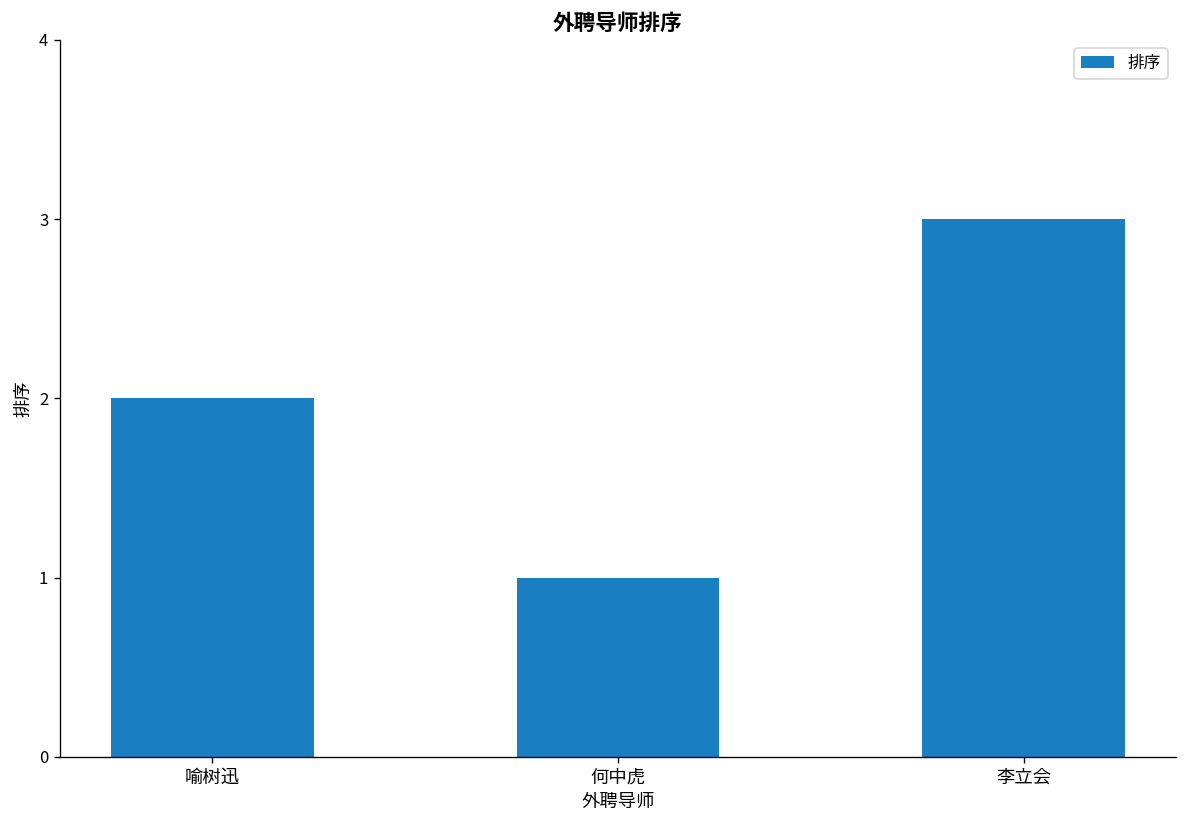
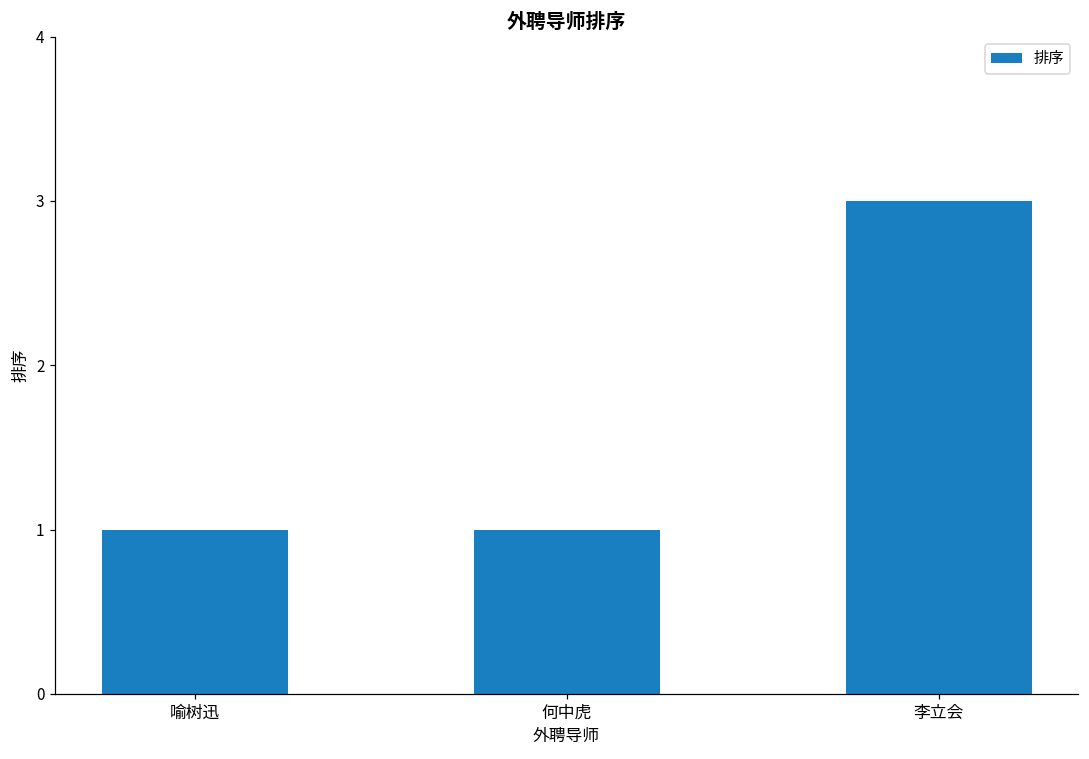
  {
-   "喻树迅": 2,
+   "喻树迅": 1,
    "何中虎": 1,
    "李立会": 3
  }
